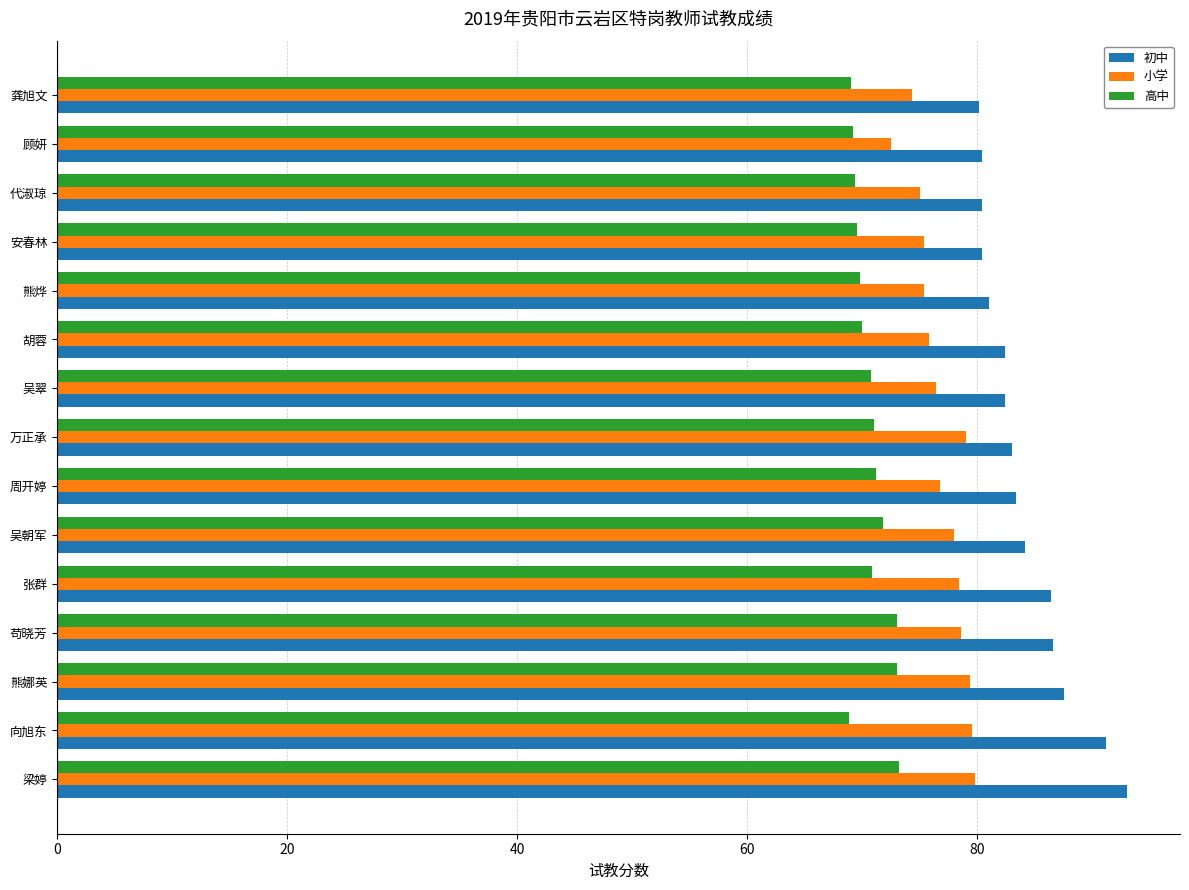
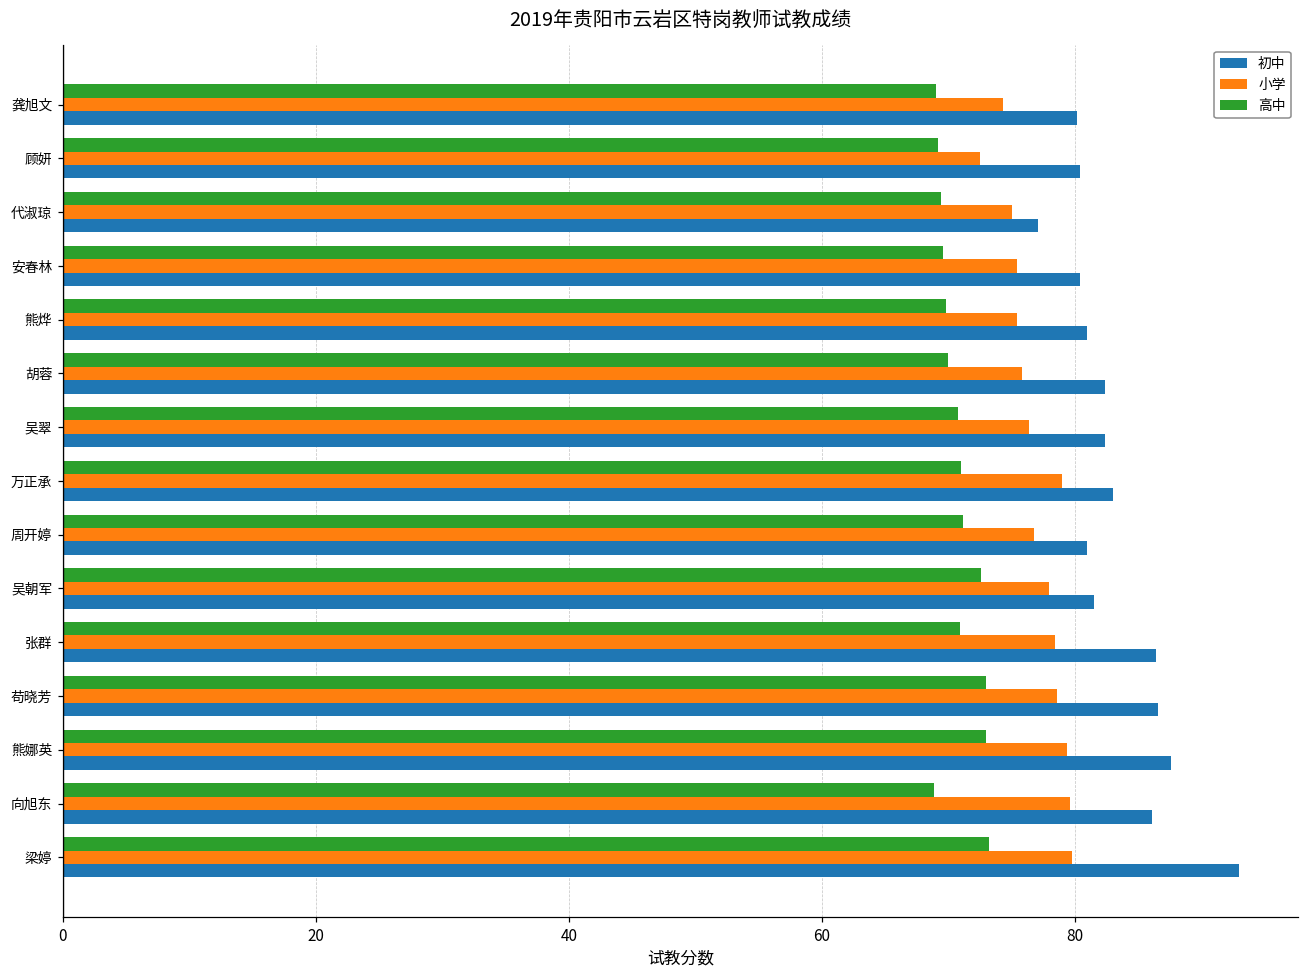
  {
    "初中": {
      "龚旭文": 80.2,
      "顾妍": 80.4,
-     "代淑琼": 80.4,
+     "代淑琼": 77.1,
      "安春林": 80.4,
      "熊烨": 81.0,
      "胡蓉": 82.4,
      "吴翠": 82.4,
      "万正承": 83.0,
-     "周开婷": 83.4,
-     "吴朝军": 84.2,
+     "周开婷": 81.0,
+     "吴朝军": 81.5,
      "张群": 86.4,
      "苟晓芳": 86.6,
      "熊娜英": 87.6,
-     "向旭东": 91.2,
+     "向旭东": 86.1,
      "梁婷": 93.0
    },
    "小学": {
      "龚旭文": 74.3,
      "顾妍": 72.5,
      "代淑琼": 75.0,
      "安春林": 75.4,
      "熊烨": 75.4,
      "胡蓉": 75.8,
      "吴翠": 76.4,
      "万正承": 79.0,
      "周开婷": 76.8,
      "吴朝军": 78.0,
      "张群": 78.4,
      "苟晓芳": 78.6,
      "熊娜英": 79.4,
      "向旭东": 79.6,
      "梁婷": 79.8
    },
    "高中": {
      "龚旭文": 69.0,
      "顾妍": 69.2,
      "代淑琼": 69.4,
      "安春林": 69.6,
      "熊烨": 69.8,
      "胡蓉": 70.0,
      "吴翠": 70.8,
      "万正承": 71.0,
      "周开婷": 71.2,
-     "吴朝军": 71.8,
+     "吴朝军": 72.6,
      "张群": 70.9,
      "苟晓芳": 73.0,
      "熊娜英": 73.0,
      "向旭东": 68.9,
      "梁婷": 73.2
    }
  }
